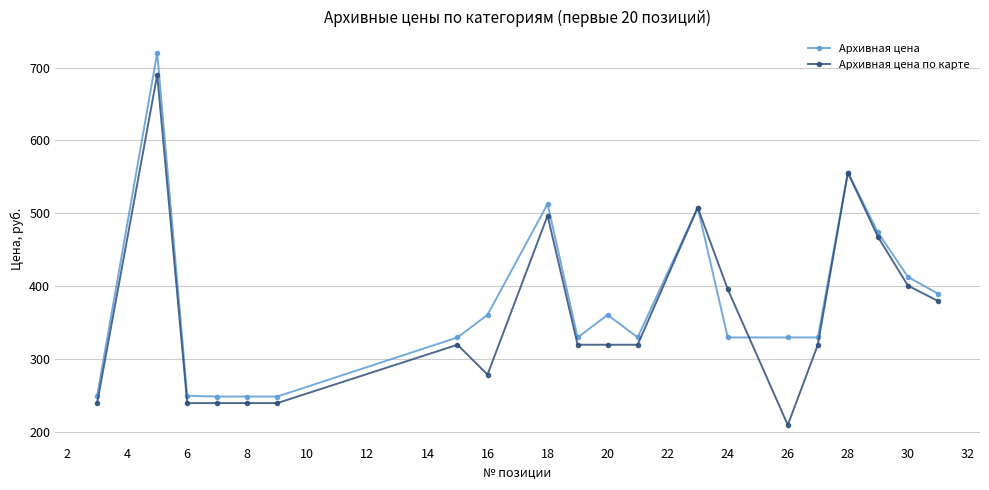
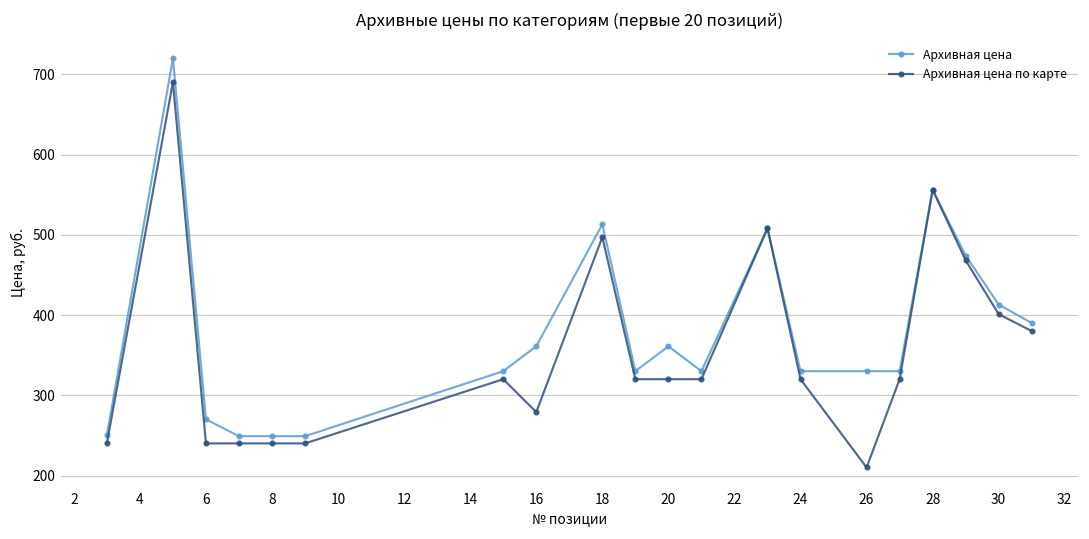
  {
    "Архивная цена": {
-     "6": 250,
+     "6": 270,
      "8": 250,
      "16": 360,
      "18": 510,
      "20": 360,
      "24": 330,
      "26": 330,
      "30": 410
    },
    "Архивная цена по карте": {
      "6": 240,
      "8": 240,
      "16": 280,
      "18": 500,
      "20": 320,
-     "24": 400,
+     "24": 320,
      "26": 210,
      "30": 400
    }
  }
